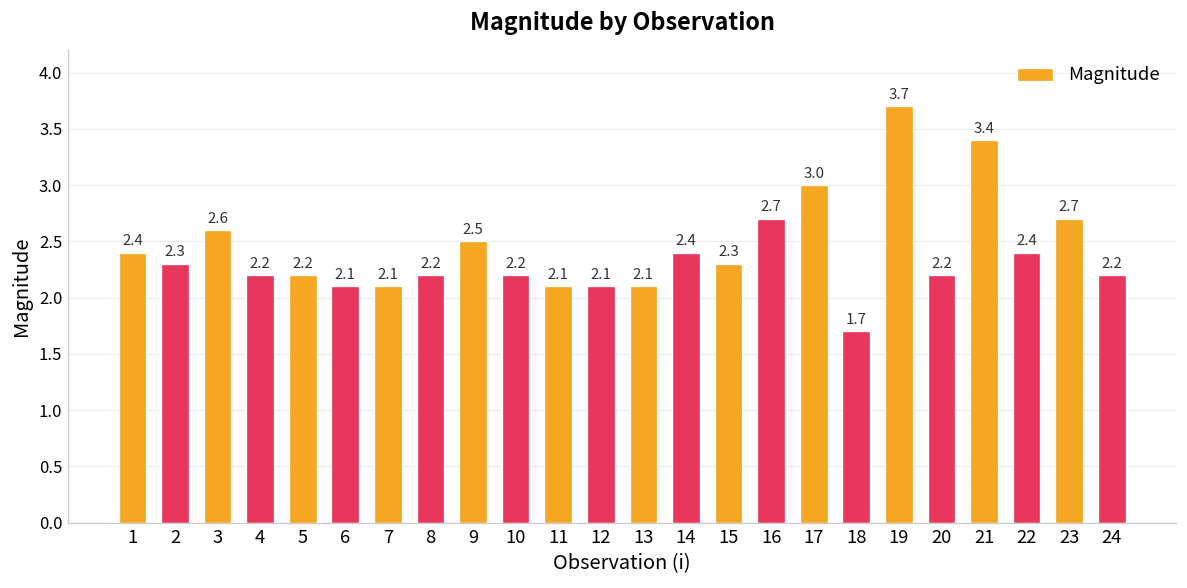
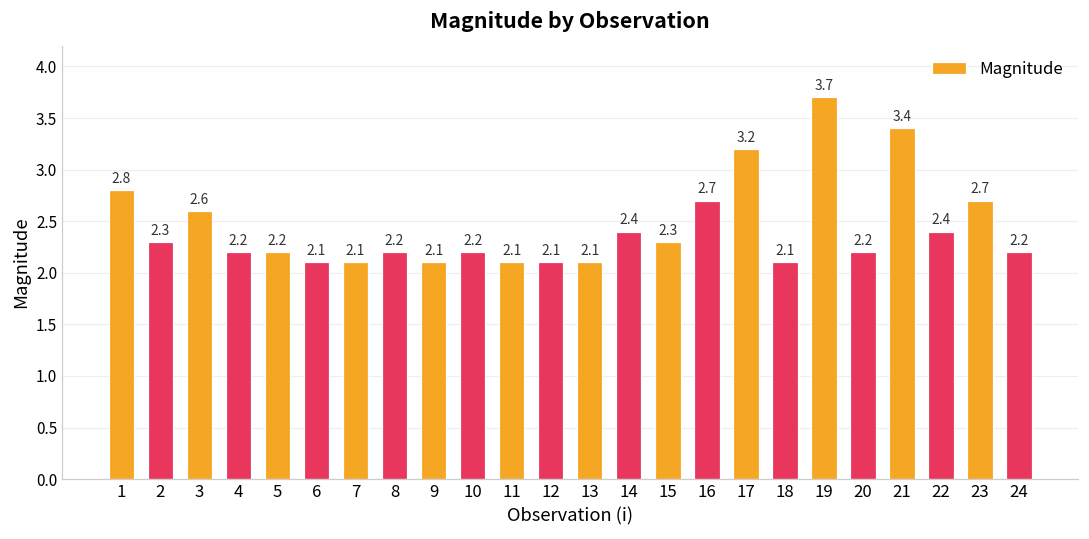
  {
-   "1": 2.4,
+   "1": 2.8,
    "2": 2.3,
    "3": 2.6,
    "4": 2.2,
    "5": 2.2,
    "6": 2.1,
    "7": 2.1,
    "8": 2.2,
-   "9": 2.5,
+   "9": 2.1,
    "10": 2.2,
    "11": 2.1,
    "12": 2.1,
    "13": 2.1,
    "14": 2.4,
    "15": 2.3,
    "16": 2.7,
-   "17": 3.0,
-   "18": 1.7,
+   "17": 3.2,
+   "18": 2.1,
    "19": 3.7,
    "20": 2.2,
    "21": 3.4,
    "22": 2.4,
    "23": 2.7,
    "24": 2.2
  }
